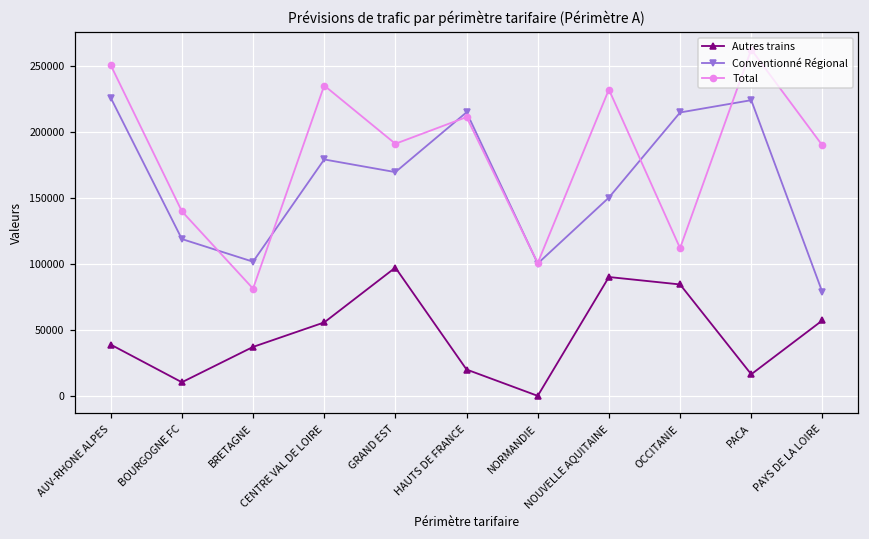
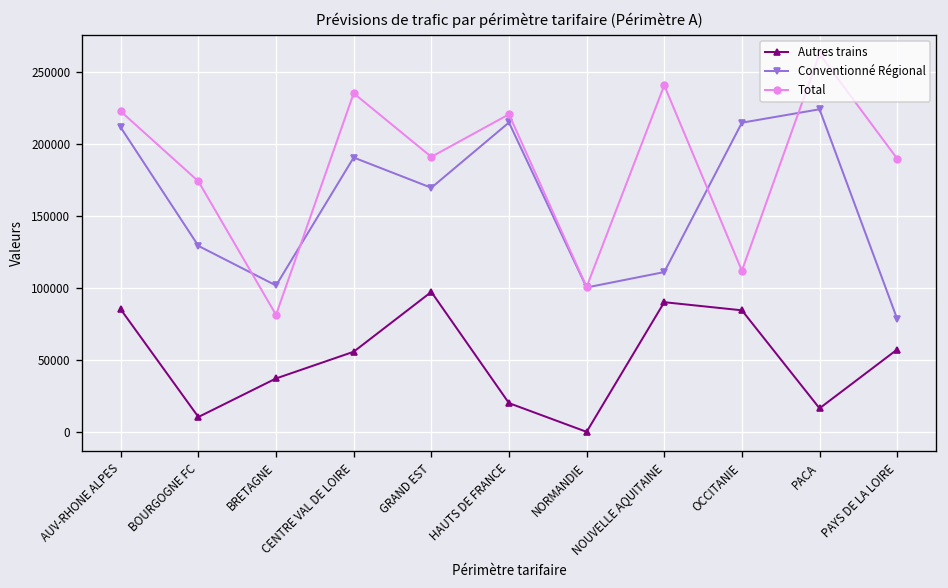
  {
    "Autres trains": {
-     "AUV-RHONE ALPES": 39000,
+     "AUV-RHONE ALPES": 85000,
      "BOURGOGNE FC": 11000,
      "BRETAGNE": 37000,
      "CENTRE VAL DE LOIRE": 56000,
      "GRAND EST": 97000,
      "HAUTS DE FRANCE": 20000,
      "NORMANDIE": 0,
      "NOUVELLE AQUITAINE": 90000,
      "OCCITANIE": 85000,
      "PACA": 17000,
      "PAYS DE LA LOIRE": 58000
    },
    "Conventionné Régional": {
-     "AUV-RHONE ALPES": 226000,
-     "BOURGOGNE FC": 119000,
+     "AUV-RHONE ALPES": 212000,
+     "BOURGOGNE FC": 129000,
      "BRETAGNE": 102000,
-     "CENTRE VAL DE LOIRE": 179000,
+     "CENTRE VAL DE LOIRE": 191000,
      "GRAND EST": 170000,
      "HAUTS DE FRANCE": 215000,
-     "NOUVELLE AQUITAINE": 150000,
+     "NOUVELLE AQUITAINE": 111000,
      "OCCITANIE": 215000,
      "PACA": 224000,
      "PAYS DE LA LOIRE": 79000
    },
    "Total": {
-     "AUV-RHONE ALPES": 251000,
-     "BOURGOGNE FC": 140000,
+     "AUV-RHONE ALPES": 223000,
+     "BOURGOGNE FC": 174000,
      "BRETAGNE": 82000,
      "CENTRE VAL DE LOIRE": 235000,
      "GRAND EST": 191000,
-     "HAUTS DE FRANCE": 211000,
-     "NOUVELLE AQUITAINE": 232000,
+     "HAUTS DE FRANCE": 221000,
+     "NOUVELLE AQUITAINE": 241000,
      "OCCITANIE": 112000,
      "PAYS DE LA LOIRE": 190000
    }
  }
